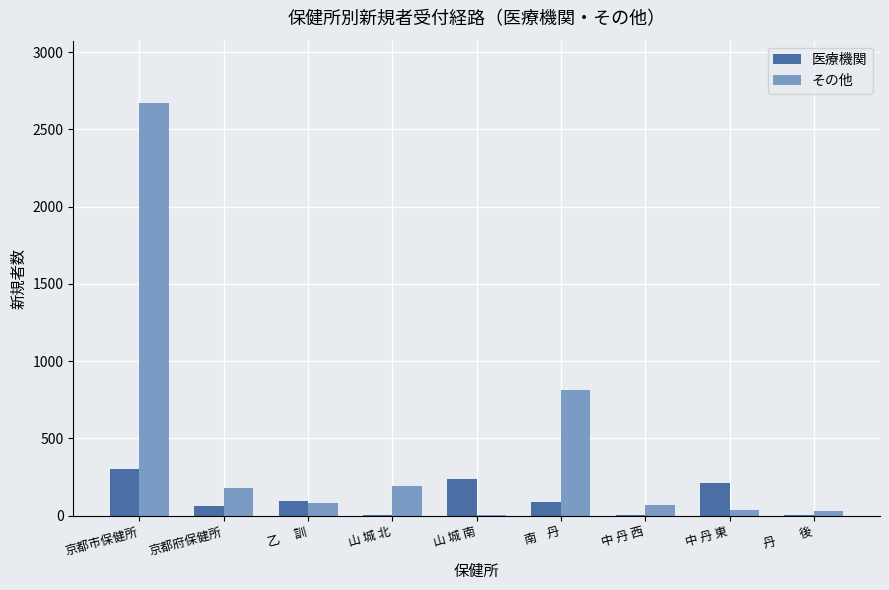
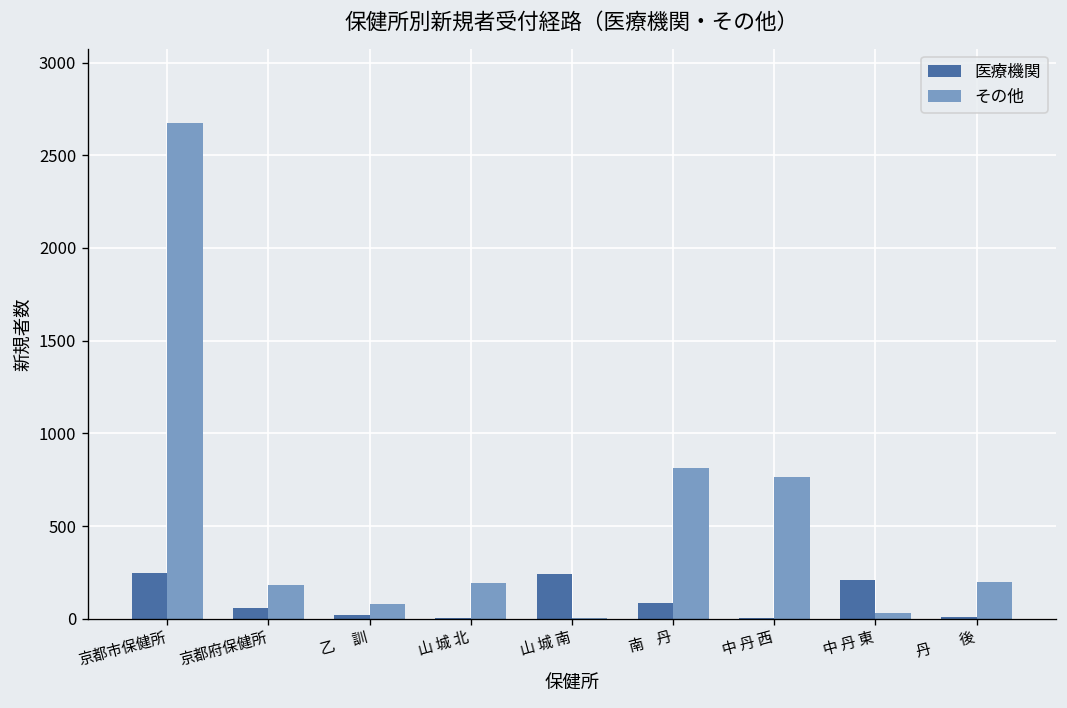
  {
    "医療機関": {
-     "京都市保健所": 300,
+     "京都市保健所": 250,
      "京都府保健所": 60,
-     "乙 訓": 90,
+     "乙 訓": 20,
      "山 城 南": 240,
      "南 丹": 90,
      "中 丹 東": 210
    },
    "その他": {
      "京都市保健所": 2670,
      "京都府保健所": 180,
      "乙 訓": 80,
      "山 城 北": 190,
      "南 丹": 810,
-     "中 丹 西": 70,
+     "中 丹 西": 770,
      "中 丹 東": 30,
-     "丹 後": 30
+     "丹 後": 200
    }
  }
